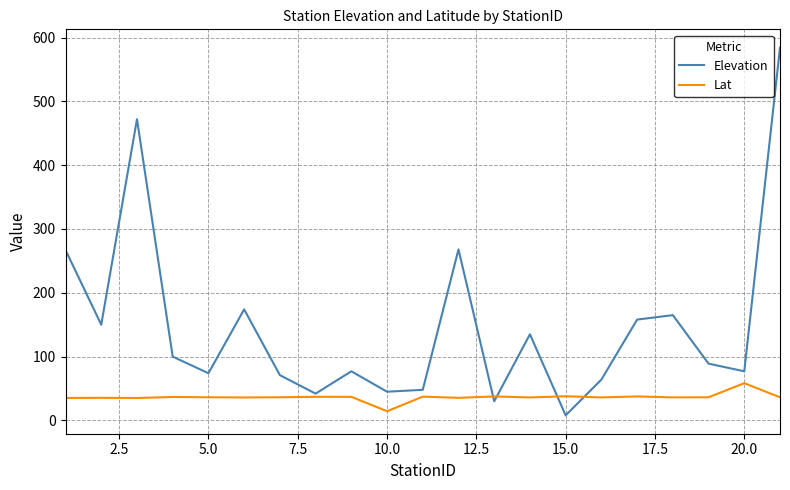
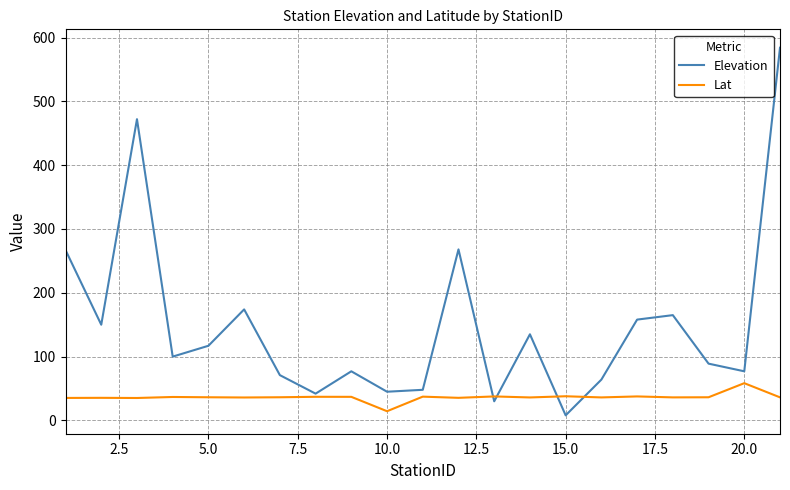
  {
    "Elevation": {
-     "5.0": 70,
+     "5.0": 120,
      "10.0": 50,
      "15.0": 10,
      "20.0": 80
    },
    "Lat": {
      "5.0": 40,
      "10.0": 10,
      "15.0": 40,
      "20.0": 60
    }
  }
